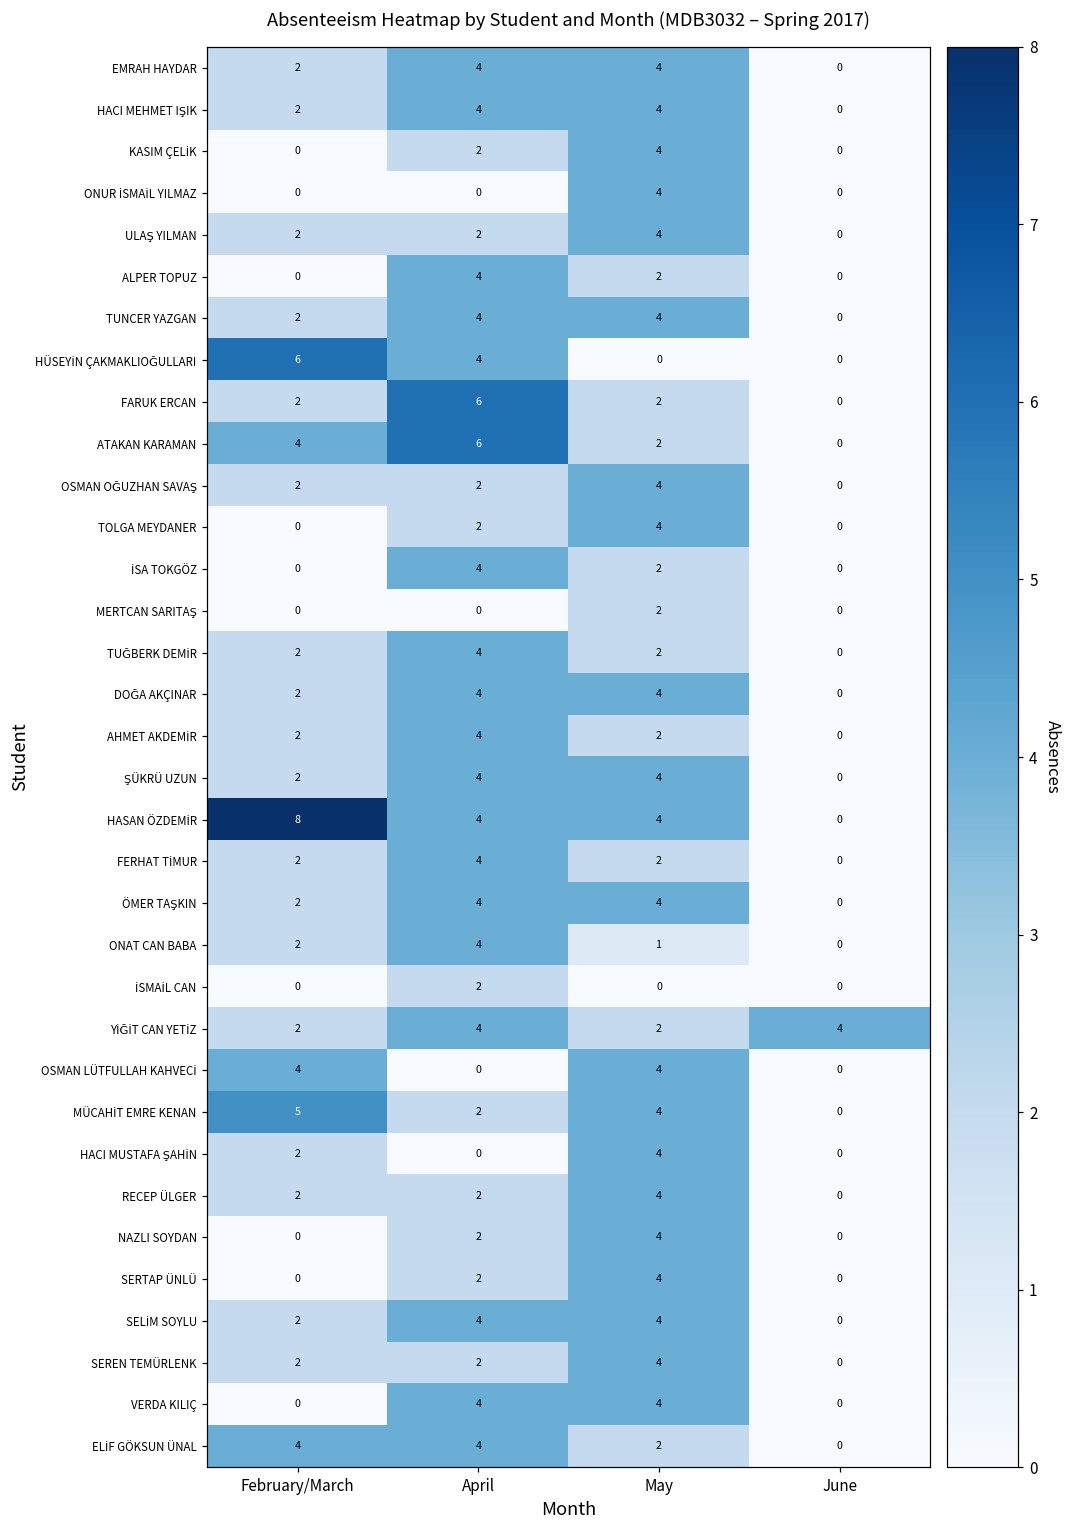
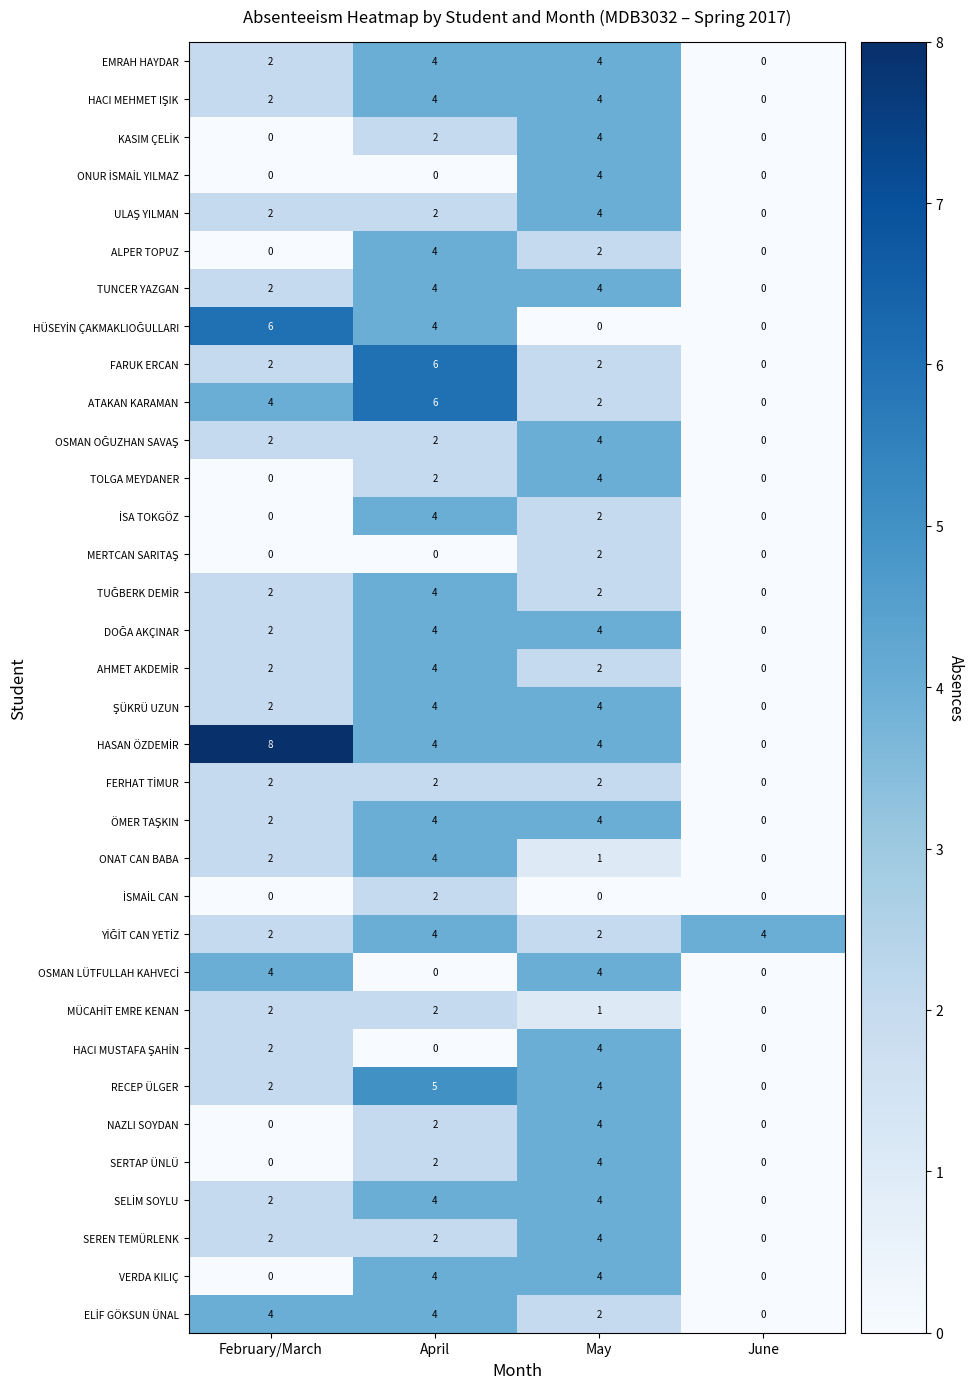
  {
    "EMRAH HAYDAR": {
      "February/March": 2,
      "April": 4,
      "May": 4,
      "June": 0
    },
    "HACI MEHMET IŞIK": {
      "February/March": 2,
      "April": 4,
      "May": 4,
      "June": 0
    },
    "KASIM ÇELİK": {
      "February/March": 0,
      "April": 2,
      "May": 4,
      "June": 0
    },
    "ONUR İSMAİL YILMAZ": {
      "February/March": 0,
      "April": 0,
      "May": 4,
      "June": 0
    },
    "ULAŞ YILMAN": {
      "February/March": 2,
      "April": 2,
      "May": 4,
      "June": 0
    },
    "ALPER TOPUZ": {
      "February/March": 0,
      "April": 4,
      "May": 2,
      "June": 0
    },
    "TUNCER YAZGAN": {
      "February/March": 2,
      "April": 4,
      "May": 4,
      "June": 0
    },
    "HÜSEYİN ÇAKMAKLIOĞULLARI": {
      "February/March": 6,
      "April": 4,
      "May": 0,
      "June": 0
    },
    "FARUK ERCAN": {
      "February/March": 2,
      "April": 6,
      "May": 2,
      "June": 0
    },
    "ATAKAN KARAMAN": {
      "February/March": 4,
      "April": 6,
      "May": 2,
      "June": 0
    },
    "OSMAN OĞUZHAN SAVAŞ": {
      "February/March": 2,
      "April": 2,
      "May": 4,
      "June": 0
    },
    "TOLGA MEYDANER": {
      "February/March": 0,
      "April": 2,
      "May": 4,
      "June": 0
    },
    "İSA TOKGÖZ": {
      "February/March": 0,
      "April": 4,
      "May": 2,
      "June": 0
    },
    "MERTCAN SARITAŞ": {
      "February/March": 0,
      "April": 0,
      "May": 2,
      "June": 0
    },
    "TUĞBERK DEMİR": {
      "February/March": 2,
      "April": 4,
      "May": 2,
      "June": 0
    },
    "DOĞA AKÇINAR": {
      "February/March": 2,
      "April": 4,
      "May": 4,
      "June": 0
    },
    "AHMET AKDEMİR": {
      "February/March": 2,
      "April": 4,
      "May": 2,
      "June": 0
    },
    "ŞÜKRÜ UZUN": {
      "February/March": 2,
      "April": 4,
      "May": 4,
      "June": 0
    },
    "HASAN ÖZDEMİR": {
      "February/March": 8,
      "April": 4,
      "May": 4,
      "June": 0
    },
    "FERHAT TİMUR": {
      "February/March": 2,
-     "April": 4,
+     "April": 2,
      "May": 2,
      "June": 0
    },
    "ÖMER TAŞKIN": {
      "February/March": 2,
      "April": 4,
      "May": 4,
      "June": 0
    },
    "ONAT CAN BABA": {
      "February/March": 2,
      "April": 4,
      "May": 1,
      "June": 0
    },
    "İSMAİL CAN": {
      "February/March": 0,
      "April": 2,
      "May": 0,
      "June": 0
    },
    "YİĞİT CAN YETİZ": {
      "February/March": 2,
      "April": 4,
      "May": 2,
      "June": 4
    },
    "OSMAN LÜTFULLAH KAHVECİ": {
      "February/March": 4,
      "April": 0,
      "May": 4,
      "June": 0
    },
    "MÜCAHİT EMRE KENAN": {
-     "February/March": 5,
+     "February/March": 2,
      "April": 2,
-     "May": 4,
+     "May": 1,
      "June": 0
    },
    "HACI MUSTAFA ŞAHİN": {
      "February/March": 2,
      "April": 0,
      "May": 4,
      "June": 0
    },
    "RECEP ÜLGER": {
      "February/March": 2,
-     "April": 2,
+     "April": 5,
      "May": 4,
      "June": 0
    },
    "NAZLI SOYDAN": {
      "February/March": 0,
      "April": 2,
      "May": 4,
      "June": 0
    },
    "SERTAP ÜNLÜ": {
      "February/March": 0,
      "April": 2,
      "May": 4,
      "June": 0
    },
    "SELİM SOYLU": {
      "February/March": 2,
      "April": 4,
      "May": 4,
      "June": 0
    },
    "SEREN TEMÜRLENK": {
      "February/March": 2,
      "April": 2,
      "May": 4,
      "June": 0
    },
    "VERDA KILIÇ": {
      "February/March": 0,
      "April": 4,
      "May": 4,
      "June": 0
    },
    "ELİF GÖKSUN ÜNAL": {
      "February/March": 4,
      "April": 4,
      "May": 2,
      "June": 0
    }
  }
